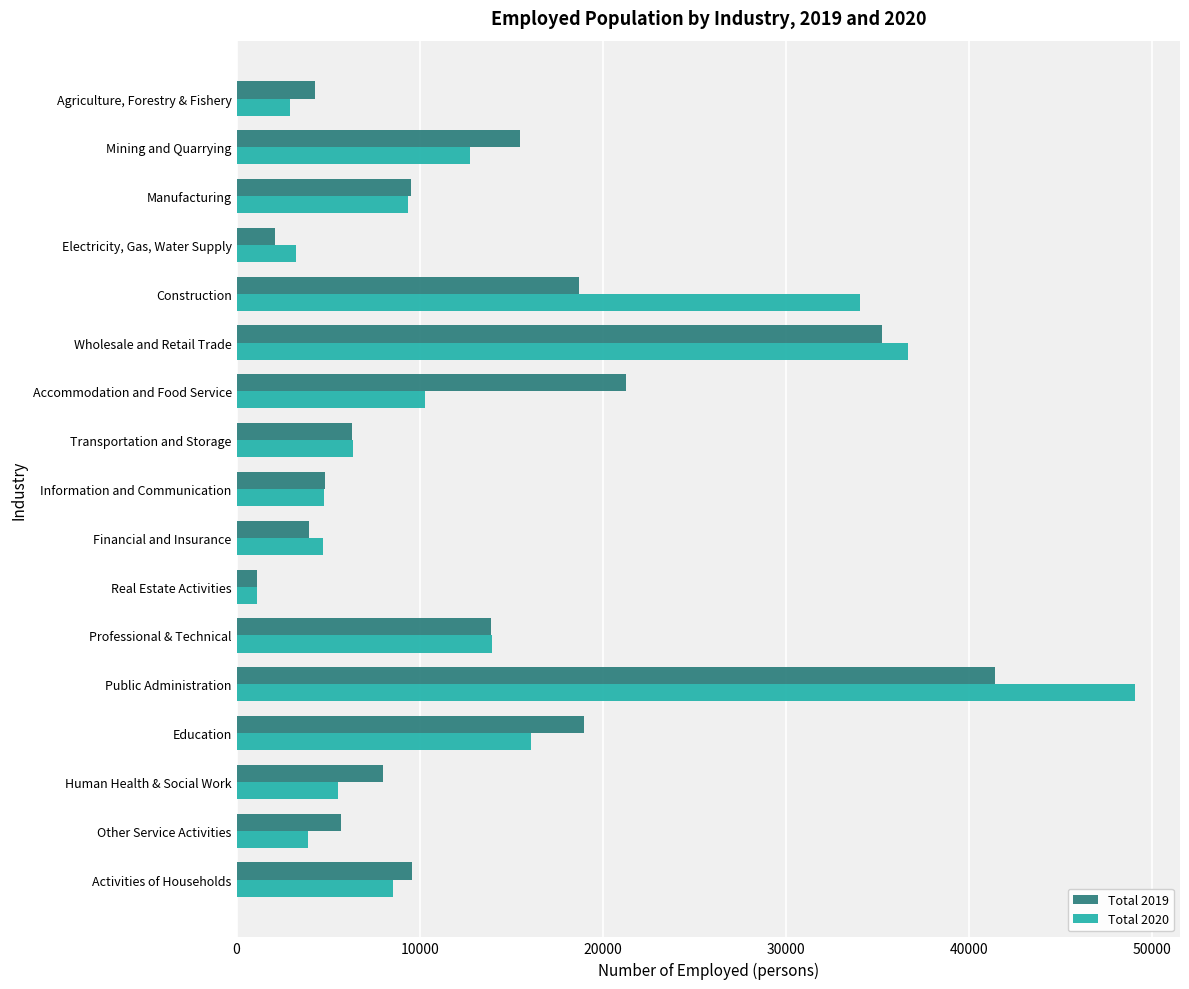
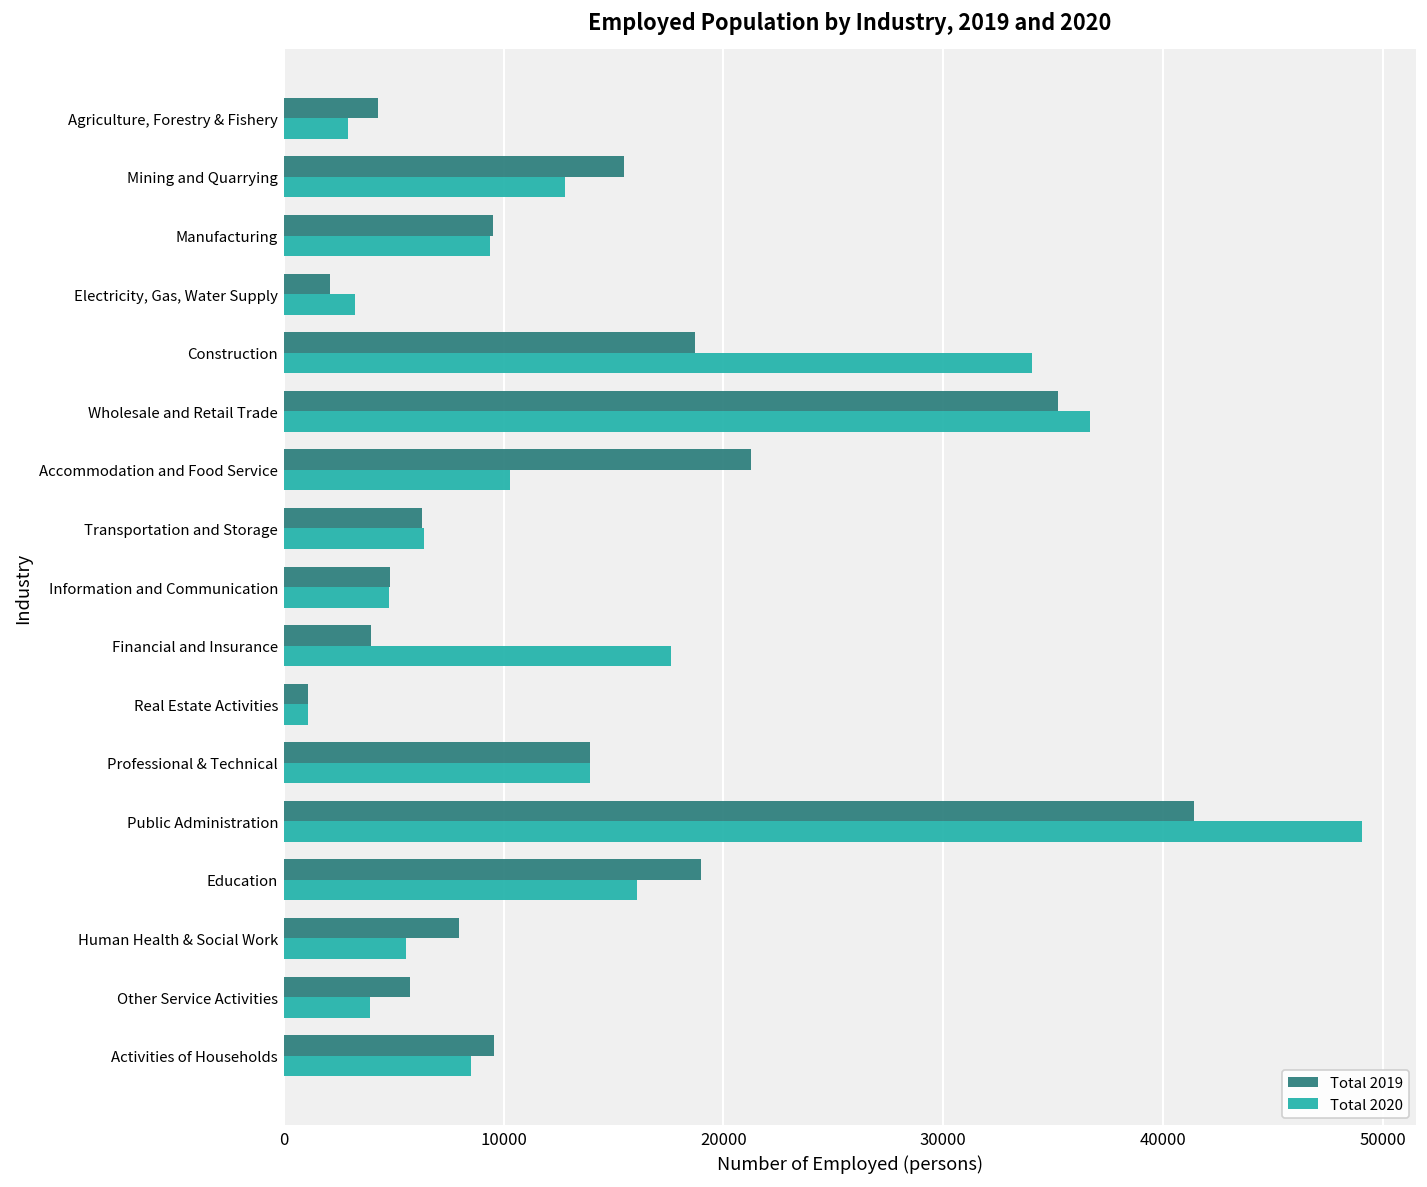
  {
    "Total 2019": {
      "Agriculture, Forestry & Fishery": 4300,
      "Mining and Quarrying": 15500,
      "Manufacturing": 9500,
      "Electricity, Gas, Water Supply": 2100,
      "Construction": 18700,
      "Wholesale and Retail Trade": 35200,
      "Accommodation and Food Service": 21200,
      "Transportation and Storage": 6300,
      "Information and Communication": 4800,
      "Financial and Insurance": 4000,
      "Real Estate Activities": 1100,
      "Professional & Technical": 13900,
      "Public Administration": 41400,
      "Education": 19000,
      "Human Health & Social Work": 8000,
      "Other Service Activities": 5700,
      "Activities of Households": 9600
    },
    "Total 2020": {
      "Agriculture, Forestry & Fishery": 2900,
      "Mining and Quarrying": 12800,
      "Manufacturing": 9400,
      "Electricity, Gas, Water Supply": 3200,
      "Construction": 34000,
      "Wholesale and Retail Trade": 36700,
      "Accommodation and Food Service": 10300,
      "Transportation and Storage": 6400,
      "Information and Communication": 4800,
-     "Financial and Insurance": 4700,
+     "Financial and Insurance": 17600,
      "Real Estate Activities": 1100,
      "Professional & Technical": 13900,
      "Public Administration": 49100,
      "Education": 16100,
      "Human Health & Social Work": 5500,
      "Other Service Activities": 3900,
      "Activities of Households": 8500
    }
  }
